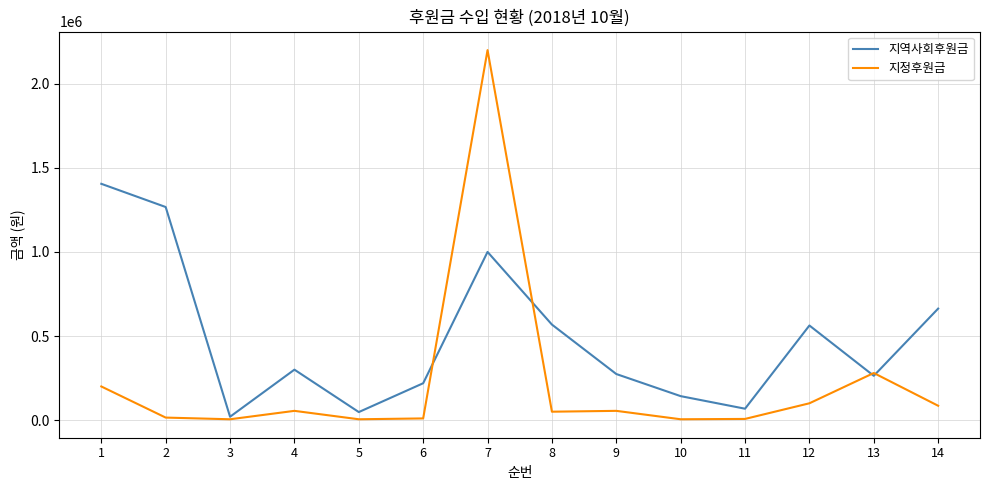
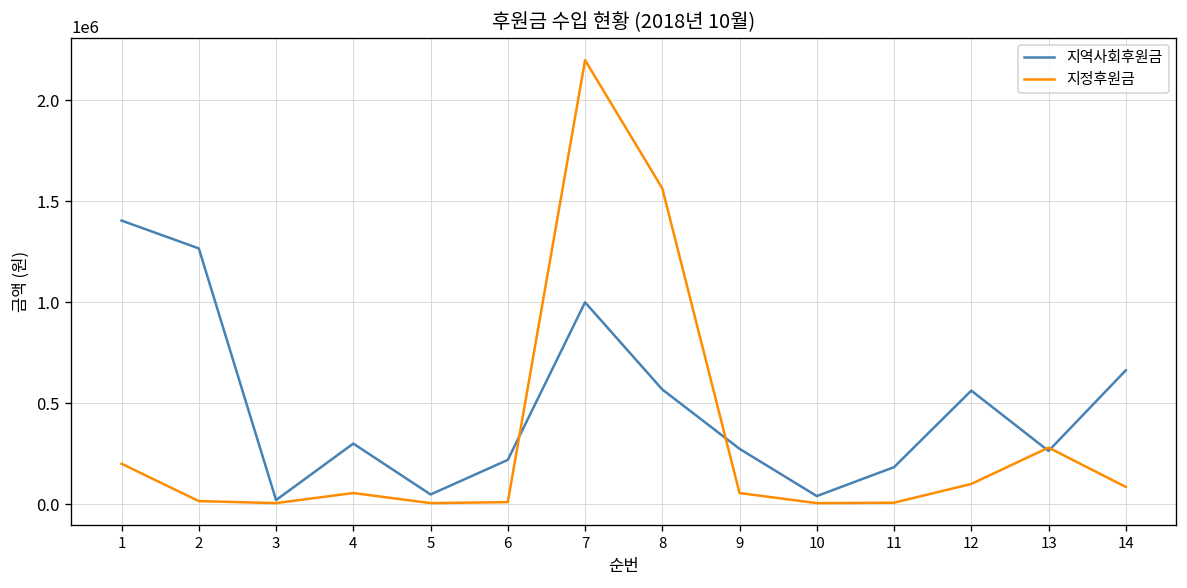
  {
    "지역사회후원금": {
      "1": 1410000,
      "2": 1270000,
      "3": 20000,
      "4": 300000,
      "5": 50000,
      "6": 220000,
      "7": 1000000,
      "8": 570000,
      "9": 270000,
-     "10": 140000,
-     "11": 70000,
+     "10": 40000,
+     "11": 180000,
      "12": 560000,
      "13": 260000,
      "14": 660000
    },
    "지정후원금": {
      "1": 200000,
      "2": 20000,
      "3": 10000,
      "4": 60000,
      "5": 10000,
      "6": 10000,
      "7": 2200000,
-     "8": 50000,
+     "8": 1560000,
      "9": 60000,
      "10": 10000,
      "11": 10000,
      "12": 100000,
      "13": 280000,
      "14": 90000
    }
  }
